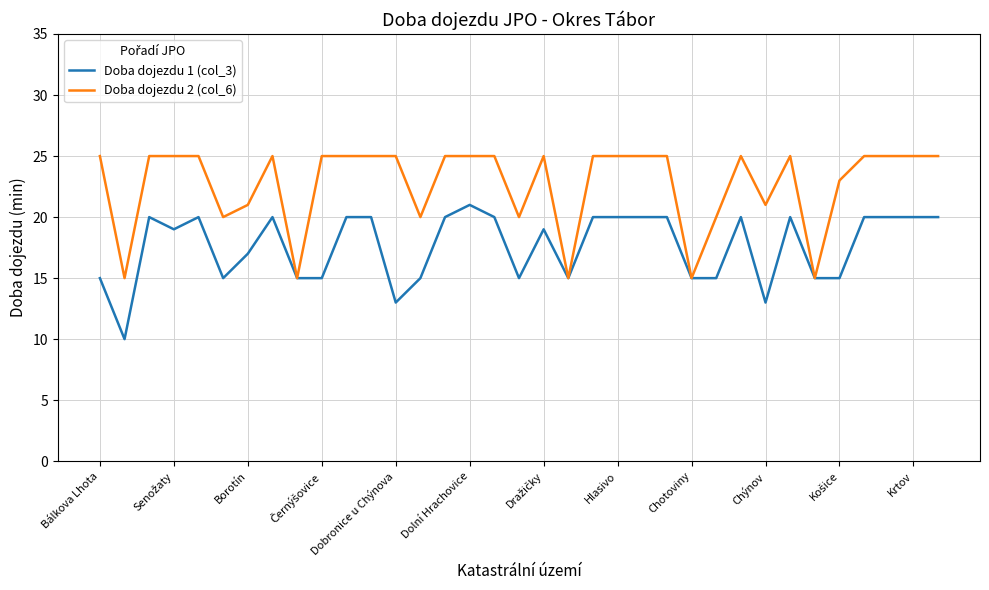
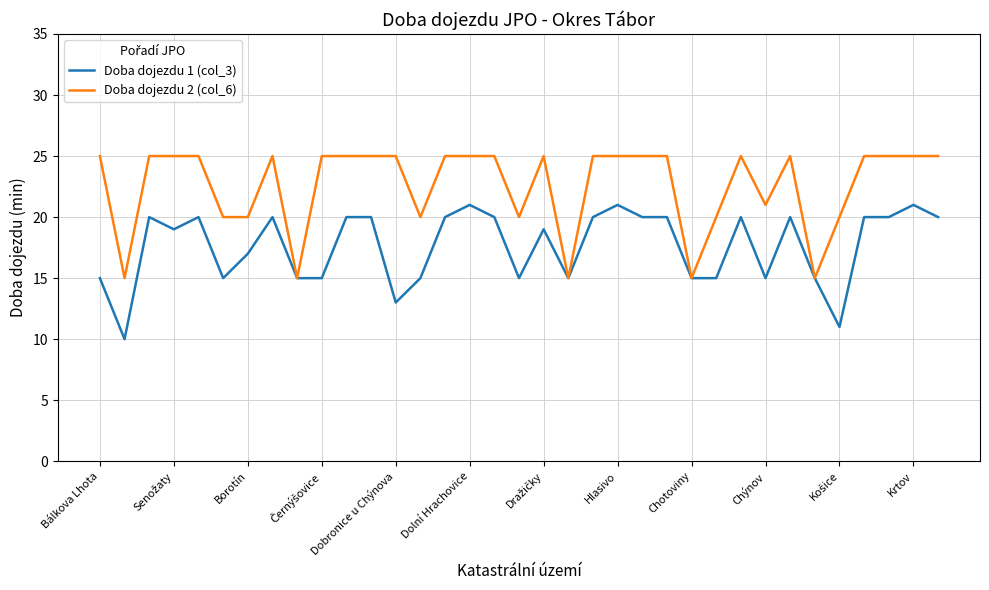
  {
    "Doba dojezdu 1 (col_3)": {
      "Bálkova Lhota": 15,
      "Senožaty": 19,
      "Borotín": 17,
      "Černýšovice": 15,
      "Dobronice u Chýnova": 13,
      "Dolní Hrachovice": 21,
      "Dražičky": 19,
-     "Hlasivo": 20,
-     "Chýnov": 13,
-     "Košice": 15,
-     "Krtov": 20
+     "Hlasivo": 21,
+     "Chýnov": 15,
+     "Košice": 11,
+     "Krtov": 21
    },
    "Doba dojezdu 2 (col_6)": {
      "Bálkova Lhota": 25,
      "Senožaty": 25,
-     "Borotín": 21,
+     "Borotín": 20,
      "Černýšovice": 25,
      "Dobronice u Chýnova": 25,
      "Dolní Hrachovice": 25,
      "Dražičky": 25,
      "Hlasivo": 25,
      "Chýnov": 21,
-     "Košice": 23,
+     "Košice": 20,
      "Krtov": 25
    }
  }
